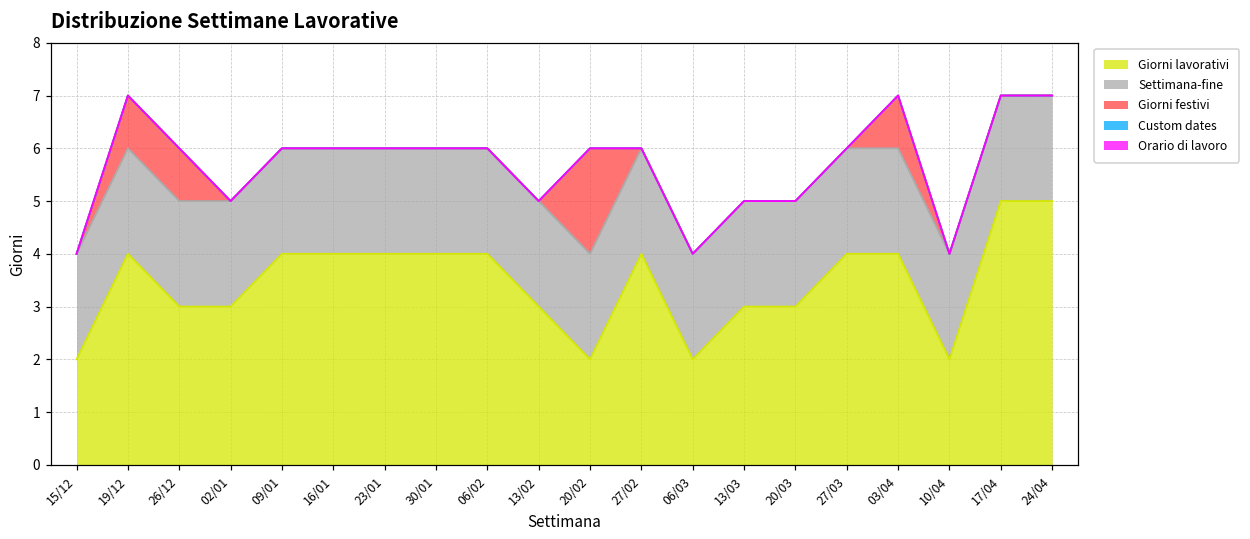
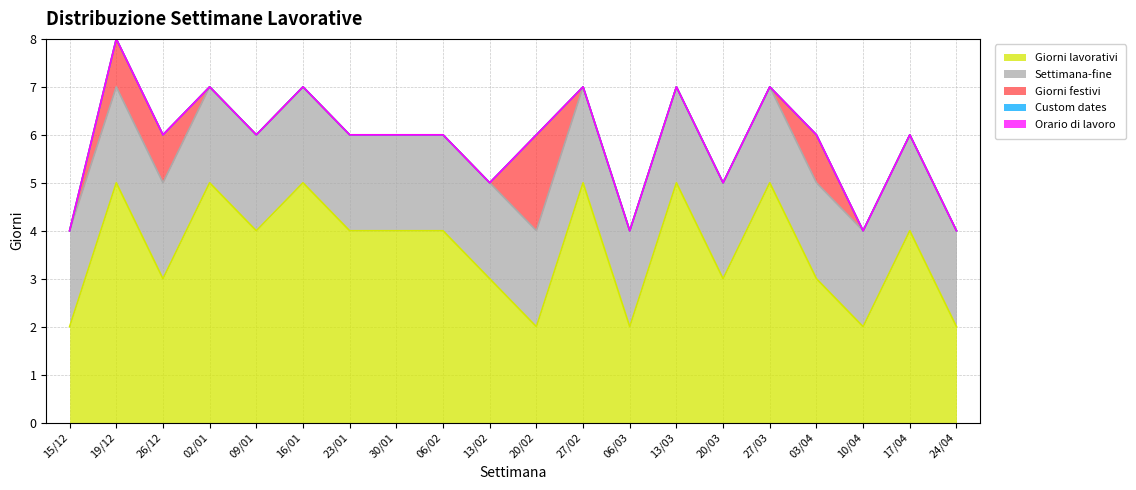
  {
    "Giorni lavorativi": {
      "15/12": 2,
-     "19/12": 4,
+     "19/12": 5,
      "26/12": 3,
-     "02/01": 3,
+     "02/01": 5,
      "09/01": 4,
-     "16/01": 4,
+     "16/01": 5,
      "23/01": 4,
      "30/01": 4,
      "06/02": 4,
      "13/02": 3,
      "20/02": 2,
-     "27/02": 4,
+     "27/02": 5,
      "06/03": 2,
-     "13/03": 3,
+     "13/03": 5,
      "20/03": 3,
-     "27/03": 4,
-     "03/04": 4,
+     "27/03": 5,
+     "03/04": 3,
      "10/04": 2,
-     "17/04": 5,
-     "24/04": 5
+     "17/04": 4,
+     "24/04": 2
    },
    "Settimana-fine": {
      "19/12": 2,
      "26/12": 2,
      "20/02": 2,
      "03/04": 2
    }
  }
